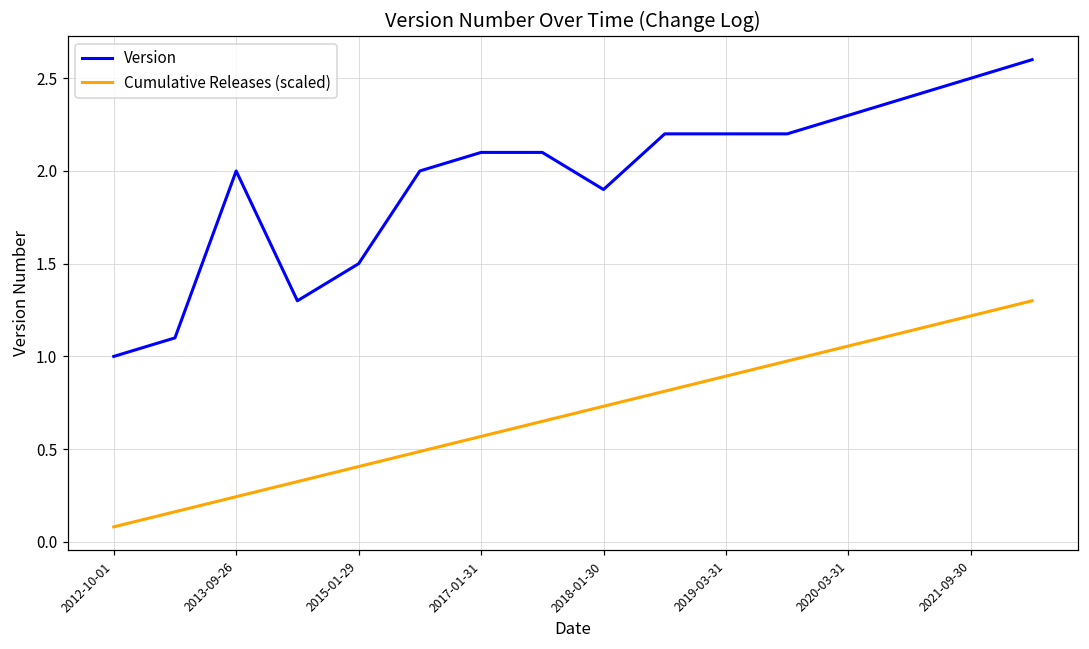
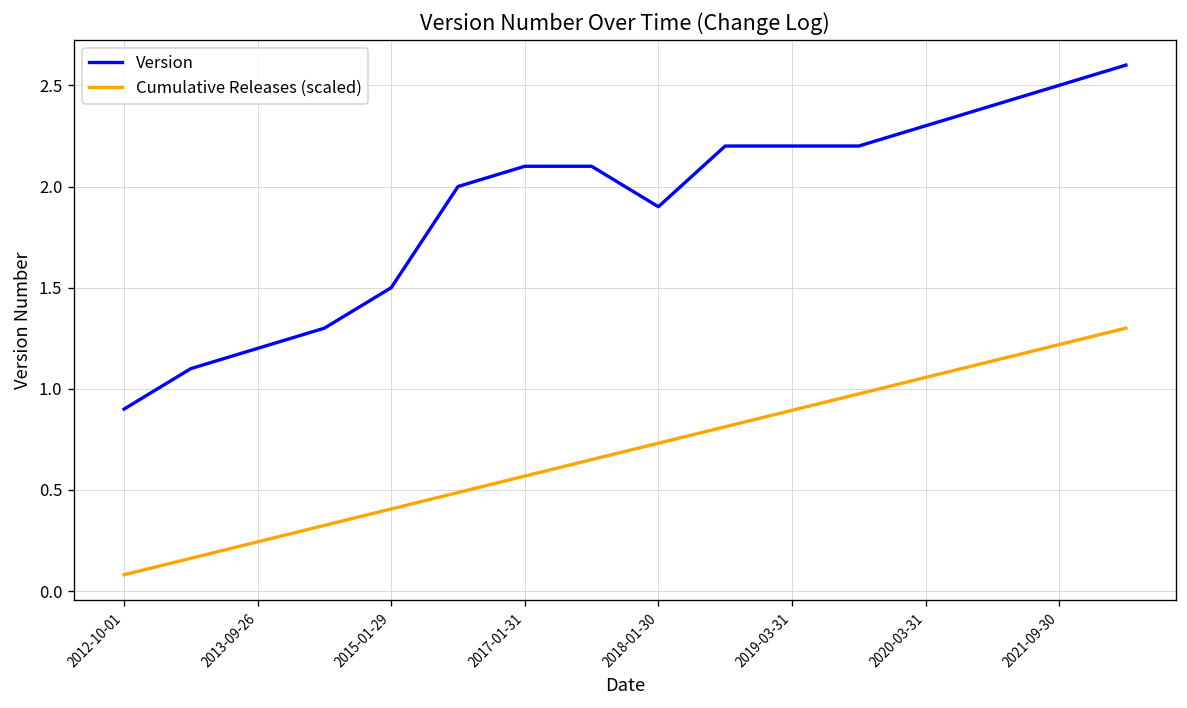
  {
    "Version": {
-     "2012-10-01": 1.0,
-     "2013-09-26": 2.0,
+     "2012-10-01": 0.9,
+     "2013-09-26": 1.2,
      "2015-01-29": 1.5,
      "2017-01-31": 2.1,
      "2018-01-30": 1.9,
      "2019-03-31": 2.2,
      "2020-03-31": 2.3
    },
    "Cumulative Releases (scaled)": {
      "2012-10-01": 0.08,
      "2013-09-26": 0.24,
      "2015-01-29": 0.4,
      "2017-01-31": 0.57,
      "2018-01-30": 0.73,
      "2019-03-31": 0.9,
      "2020-03-31": 1.06
    }
  }
